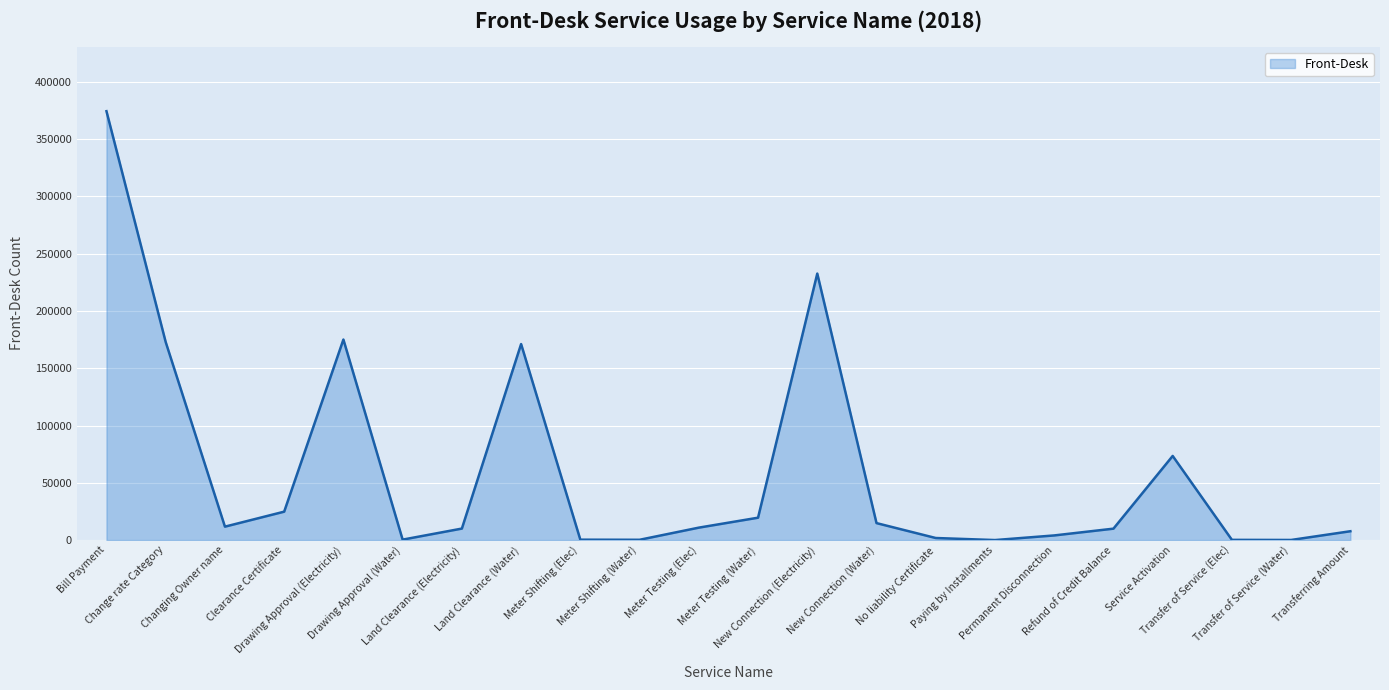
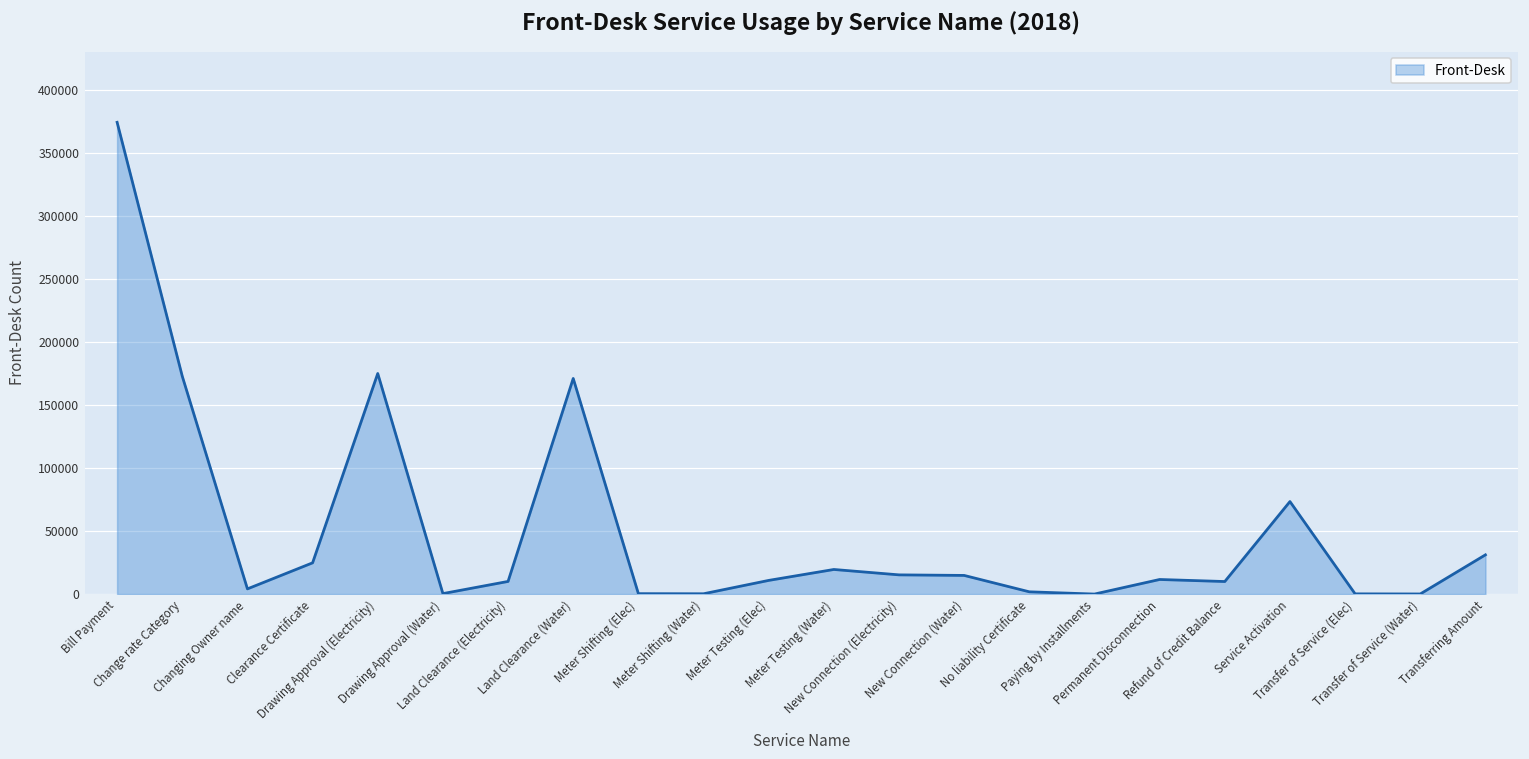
  {
    "Bill Payment": 374000,
    "Change rate Category": 173000,
-   "Changing Owner name": 12000,
+   "Changing Owner name": 4000,
    "Clearance Certificate": 25000,
    "Drawing Approval (Electricity)": 175000,
    "Drawing Approval (Water)": 0,
    "Land Clearance (Electricity)": 10000,
    "Land Clearance (Water)": 171000,
    "Meter Shifting (Elec)": 0,
    "Meter Shifting (Water)": 0,
    "Meter Testing (Elec)": 11000,
    "Meter Testing (Water)": 20000,
-   "New Connection (Electricity)": 233000,
+   "New Connection (Electricity)": 15000,
    "New Connection (Water)": 15000,
    "No liability Certificate": 2000,
    "Paying by Installments": 0,
-   "Permanent Disconnection": 4000,
+   "Permanent Disconnection": 12000,
    "Refund of Credit Balance": 10000,
    "Service Activation": 73000,
    "Transfer of Service (Elec)": 0,
    "Transfer of Service (Water)": 0,
-   "Transferring Amount": 8000
+   "Transferring Amount": 31000
  }
